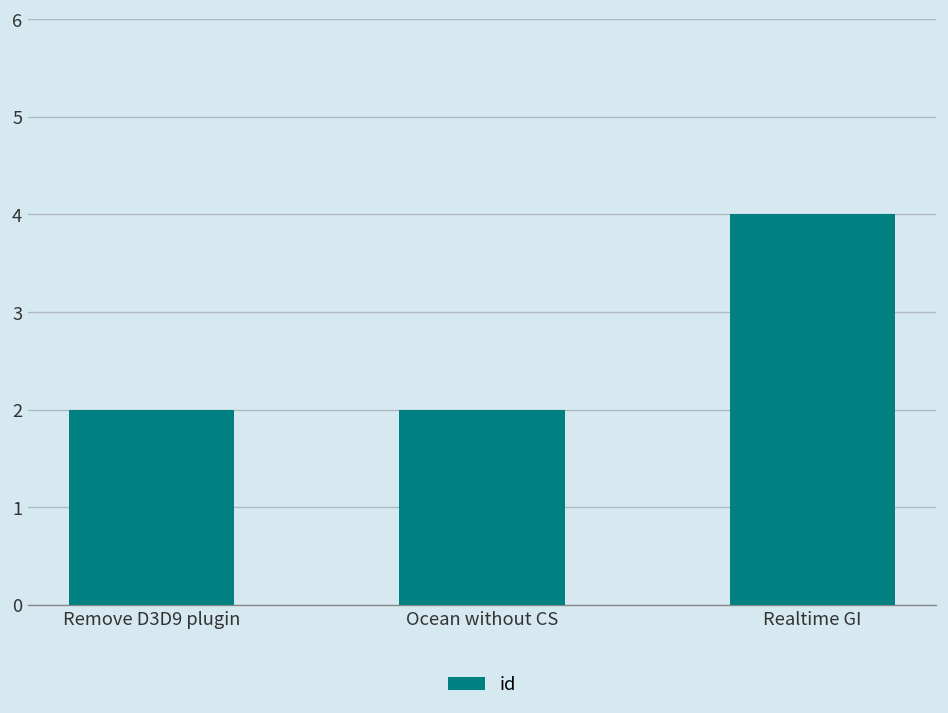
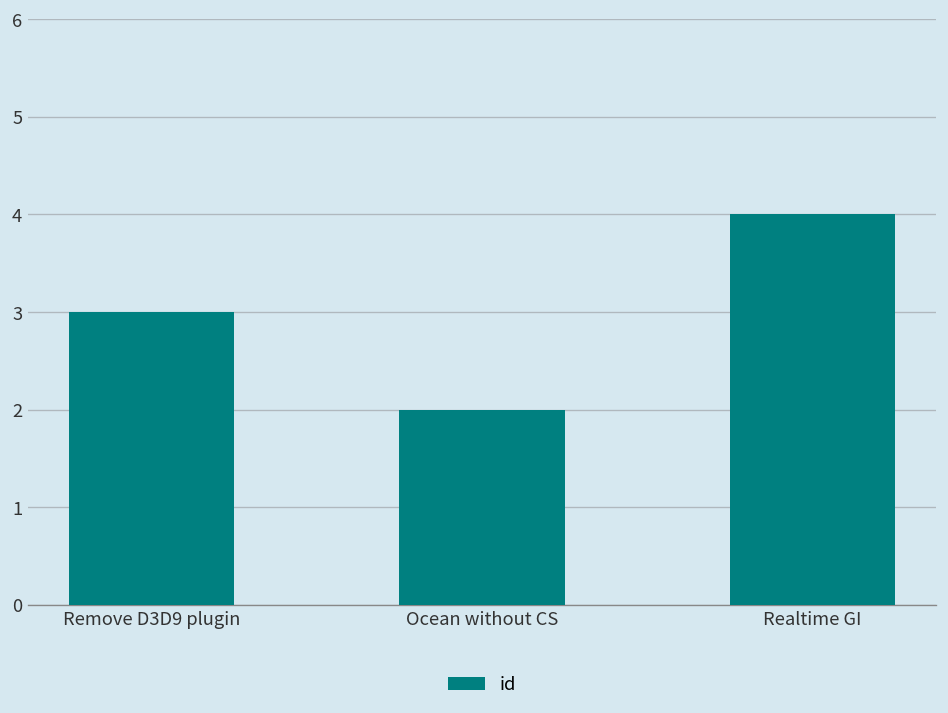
  {
-   "Remove D3D9 plugin": 2,
+   "Remove D3D9 plugin": 3,
    "Ocean without CS": 2,
    "Realtime GI": 4
  }
